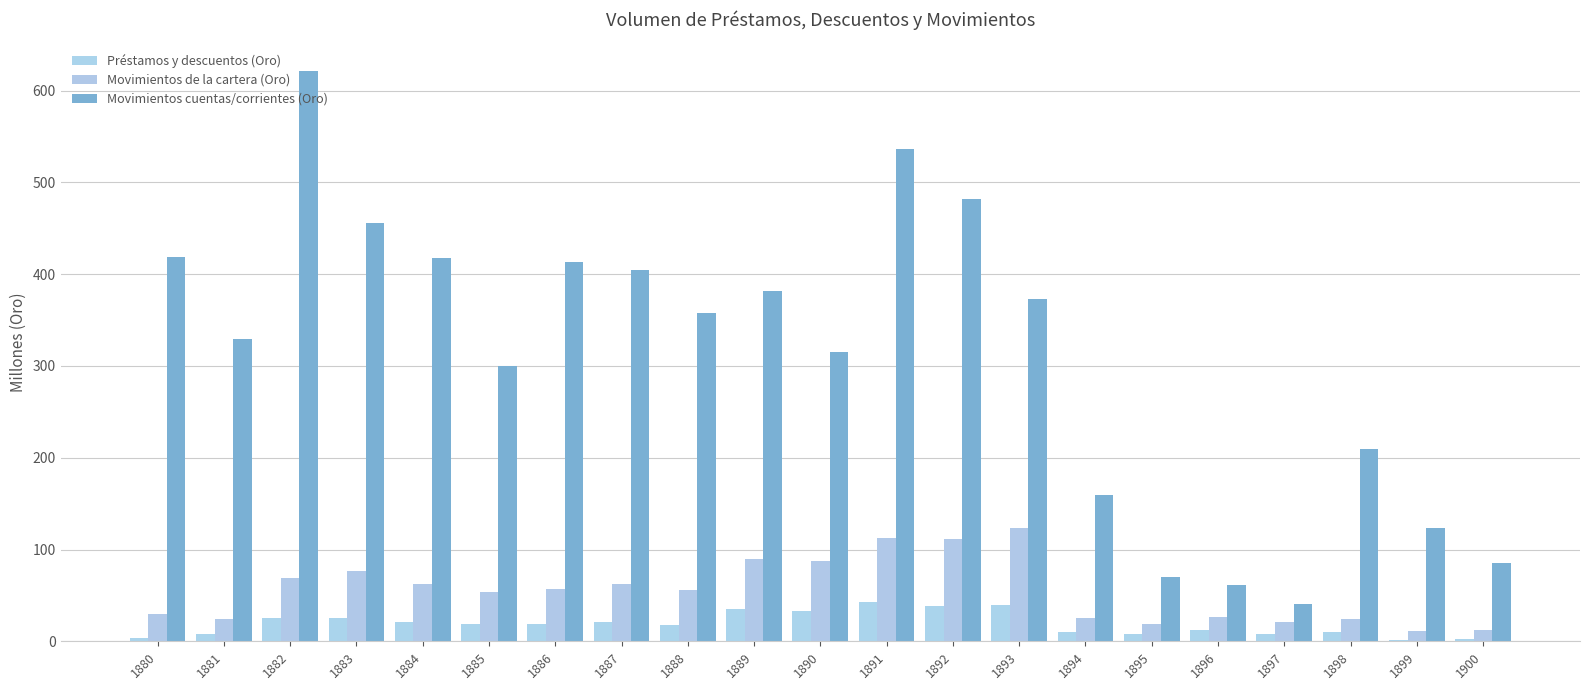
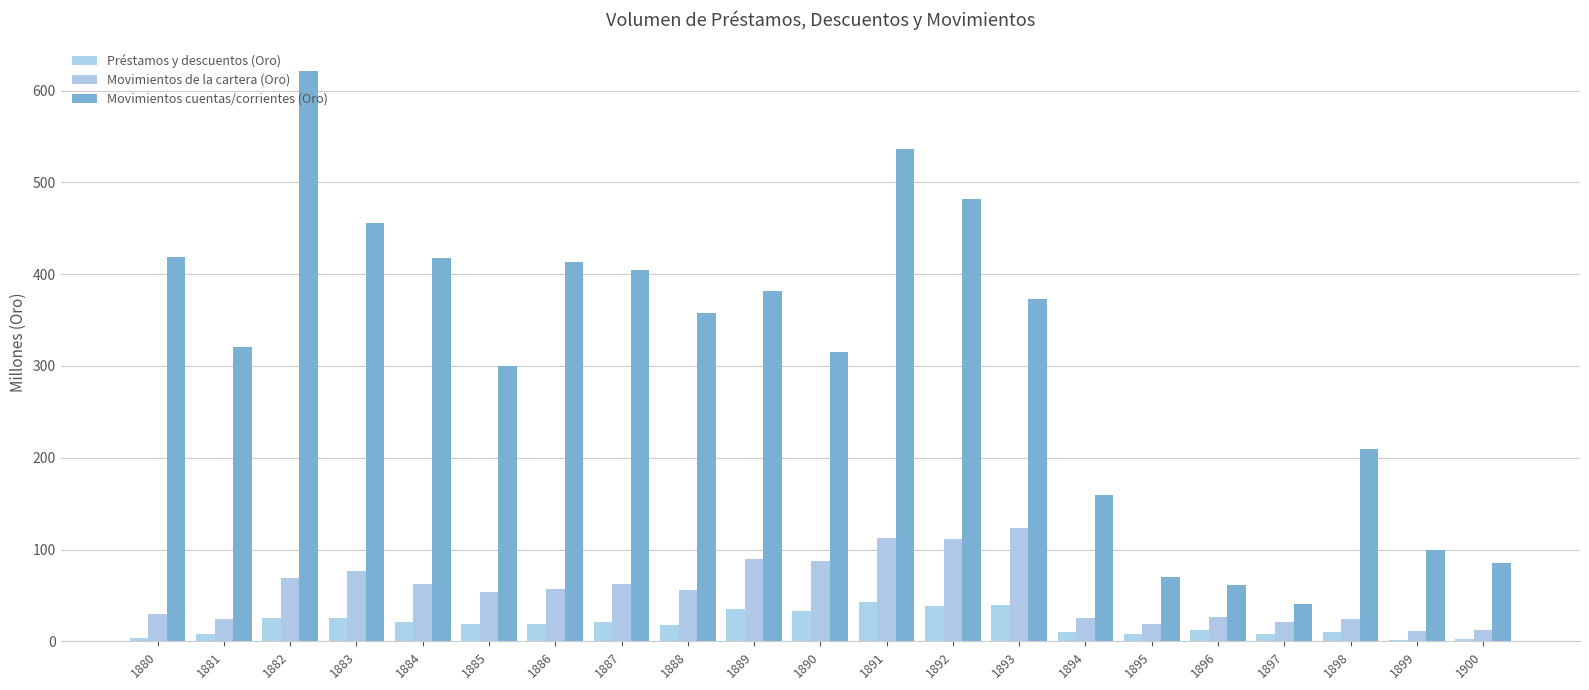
  {
    "Movimientos cuentas/corrientes (Oro)": {
      "1880": 420,
-     "1881": 330,
+     "1881": 320,
      "1882": 620,
      "1883": 460,
      "1884": 420,
      "1885": 300,
      "1886": 410,
      "1887": 400,
      "1888": 360,
      "1889": 380,
      "1890": 320,
      "1891": 540,
      "1892": 480,
      "1893": 370,
      "1894": 160,
      "1895": 70,
      "1896": 60,
      "1897": 40,
      "1898": 210,
-     "1899": 120,
+     "1899": 100,
      "1900": 90
    }
  }
